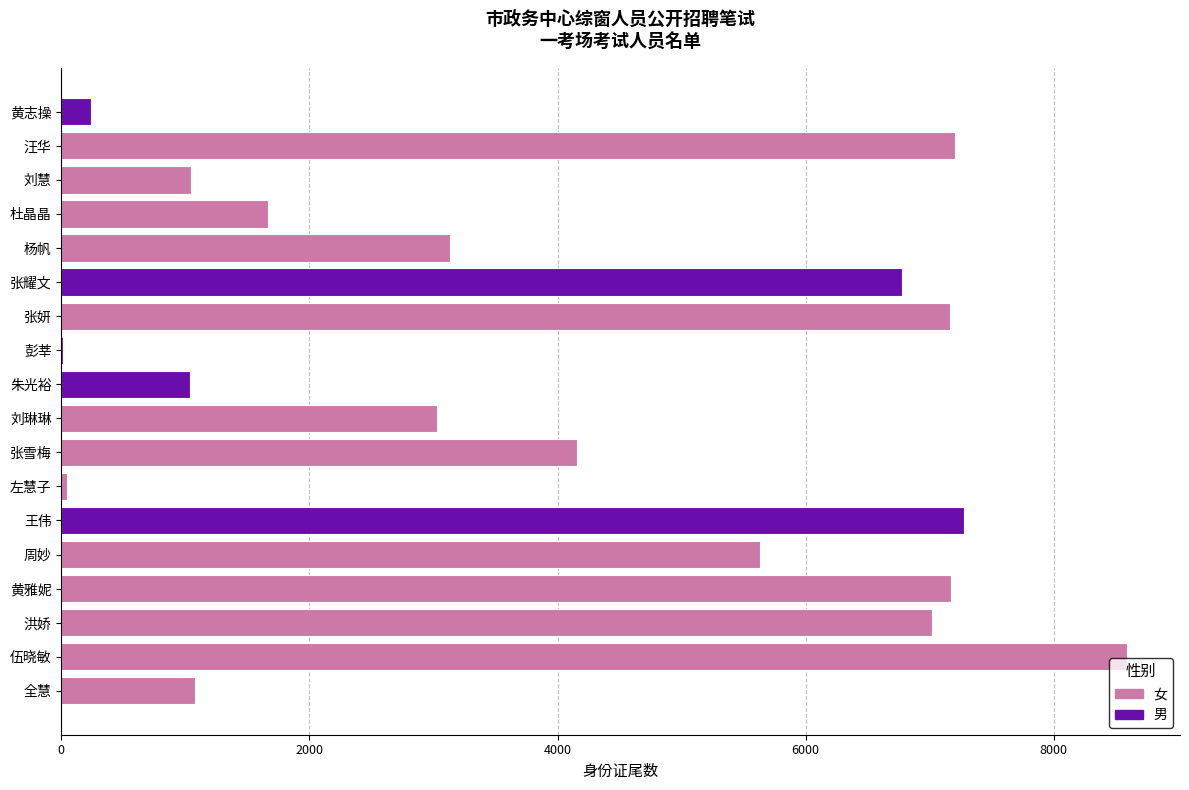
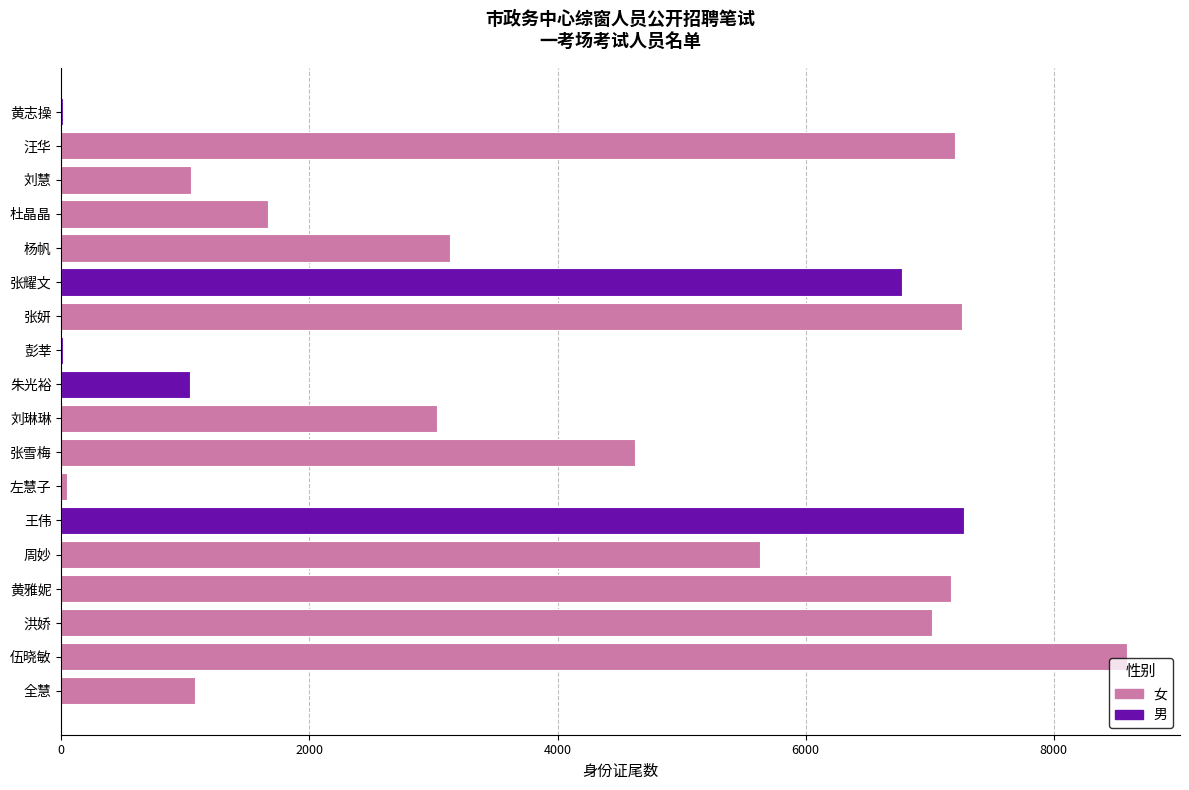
  {
    "女": {
      "汪华": 7200,
      "刘慧": 1040,
      "杜晶晶": 1660,
      "杨帆": 3130,
-     "张妍": 7160,
+     "张妍": 7260,
      "刘琳琳": 3030,
-     "张雪梅": 4160,
+     "张雪梅": 4620,
      "左慧子": 40,
      "周妙": 5630,
      "黄雅妮": 7170,
      "洪娇": 7020,
      "伍晓敏": 8590,
      "全慧": 1080
    },
    "男": {
-     "黄志操": 240,
+     "黄志操": 10,
      "张耀文": 6780,
      "朱光裕": 1040,
      "王伟": 7270
    }
  }
